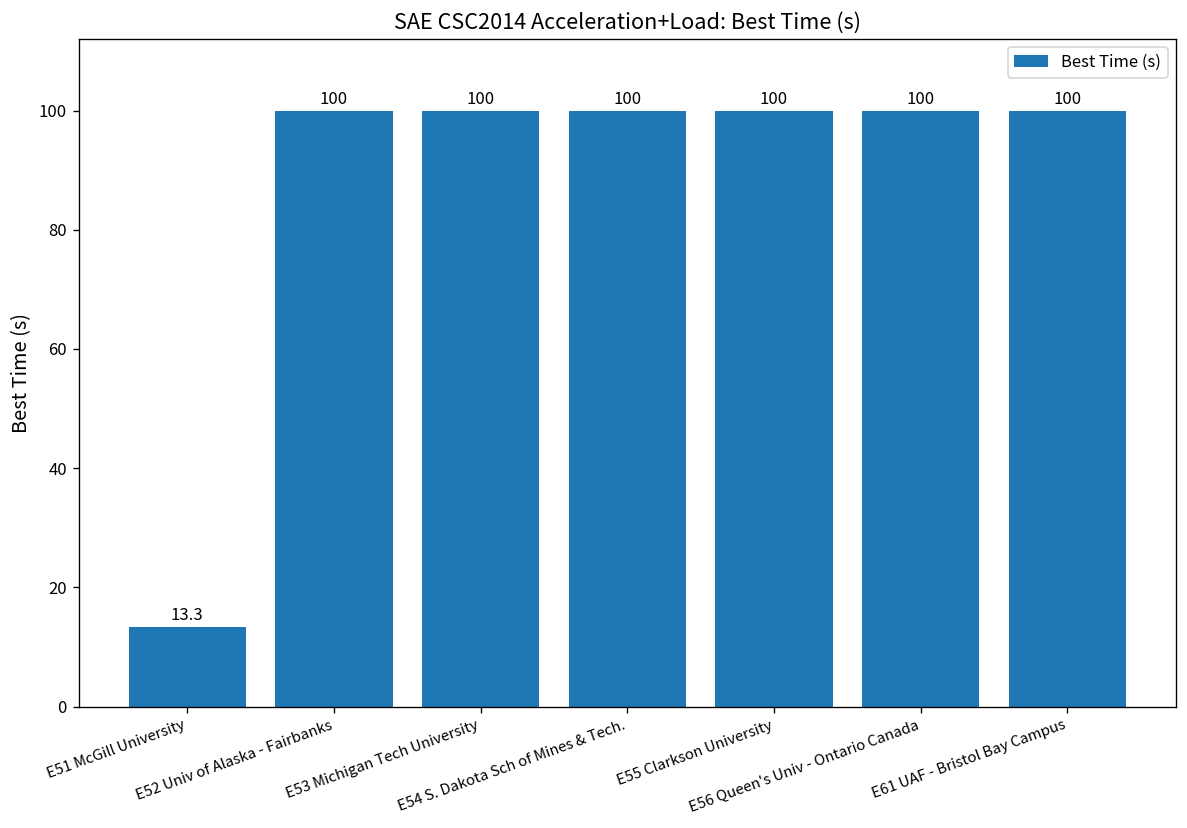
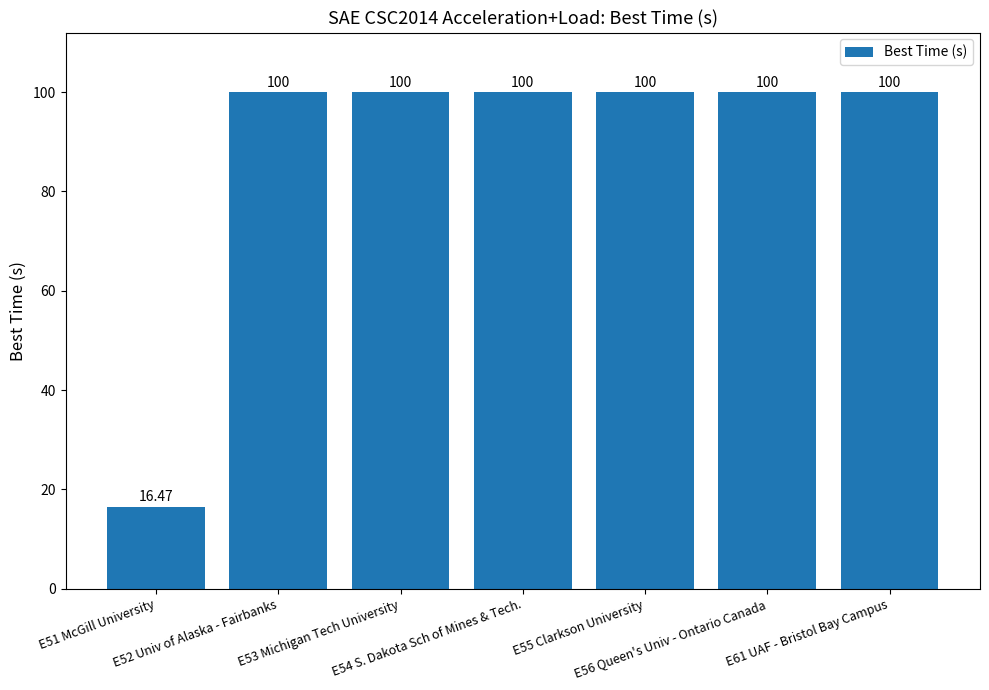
  {
-   "E51 McGill University": 13.3,
+   "E51 McGill University": 16.47,
    "E52 Univ of Alaska - Fairbanks": 100,
    "E53 Michigan Tech University": 100,
    "E54 S. Dakota Sch of Mines & Tech.": 100,
    "E55 Clarkson University": 100,
    "E56 Queen's Univ - Ontario Canada": 100,
    "E61 UAF - Bristol Bay Campus": 100
  }
